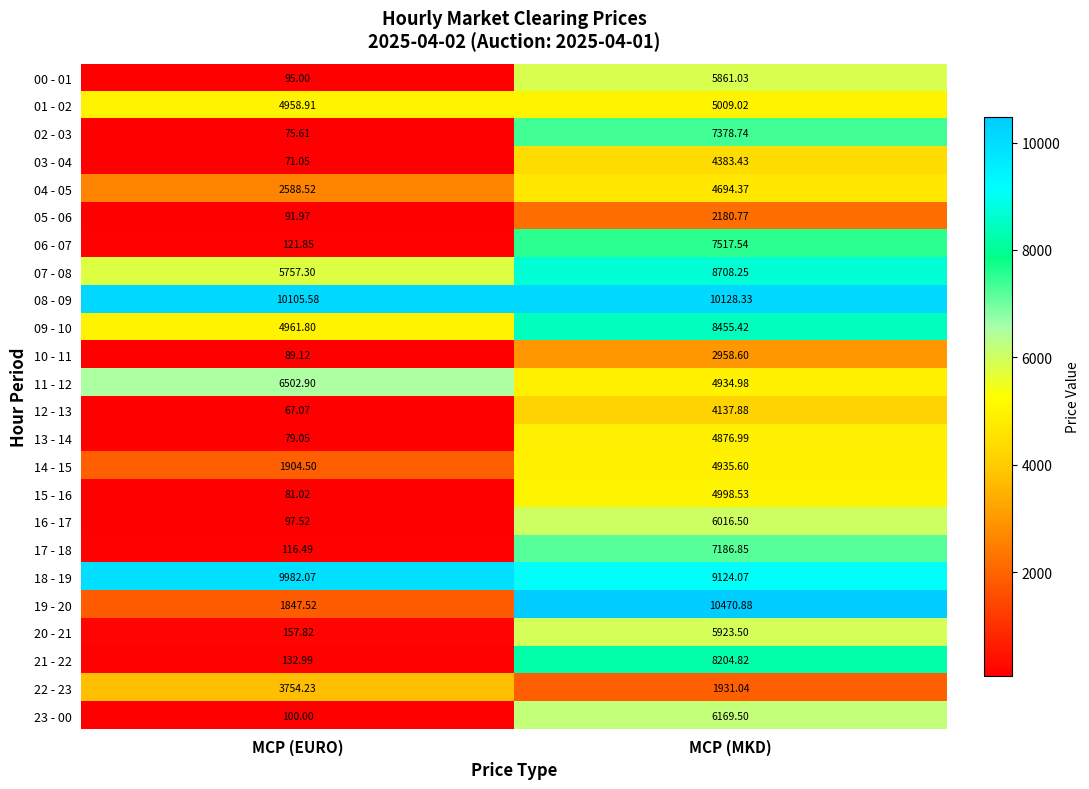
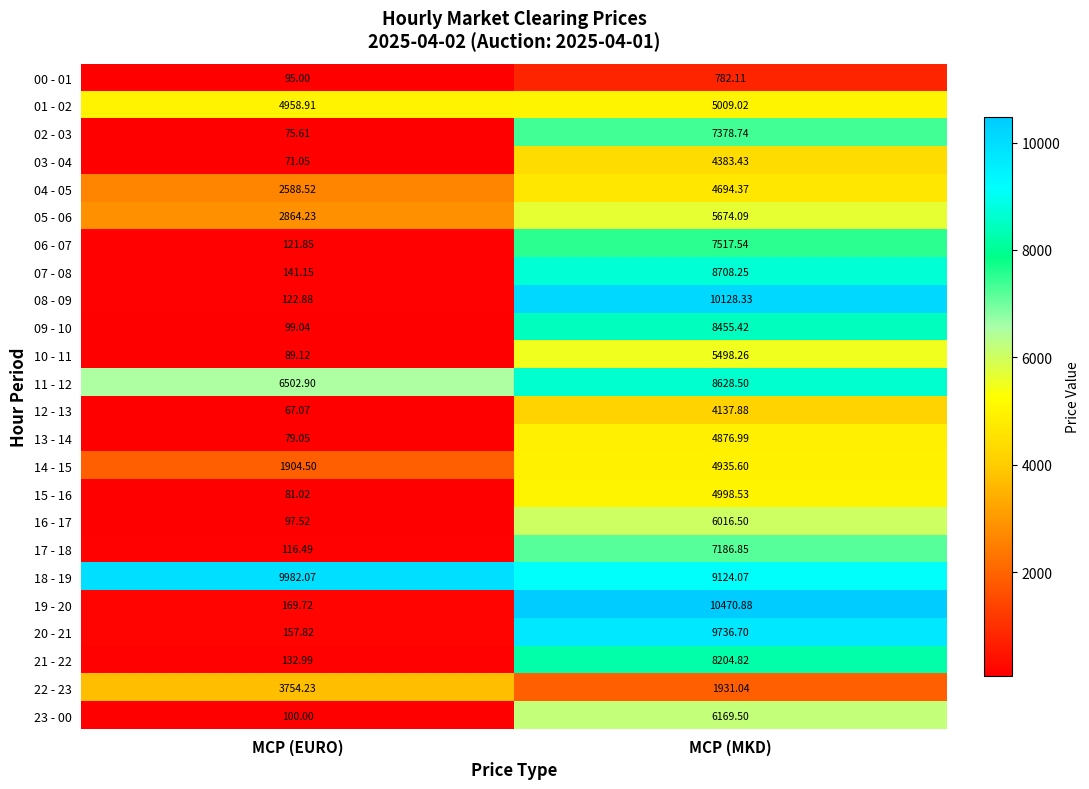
  {
    "00 - 01": {
      "MCP (EURO)": 95.00,
-     "MCP (MKD)": 5861.03
+     "MCP (MKD)": 782.11
    },
    "01 - 02": {
      "MCP (EURO)": 4958.91,
      "MCP (MKD)": 5009.02
    },
    "02 - 03": {
      "MCP (EURO)": 75.61,
      "MCP (MKD)": 7378.74
    },
    "03 - 04": {
      "MCP (EURO)": 71.05,
      "MCP (MKD)": 4383.43
    },
    "04 - 05": {
      "MCP (EURO)": 2588.52,
      "MCP (MKD)": 4694.37
    },
    "05 - 06": {
-     "MCP (EURO)": 91.97,
-     "MCP (MKD)": 2180.77
+     "MCP (EURO)": 2864.23,
+     "MCP (MKD)": 5674.09
    },
    "06 - 07": {
      "MCP (EURO)": 121.85,
      "MCP (MKD)": 7517.54
    },
    "07 - 08": {
-     "MCP (EURO)": 5757.30,
+     "MCP (EURO)": 141.15,
      "MCP (MKD)": 8708.25
    },
    "08 - 09": {
-     "MCP (EURO)": 10105.58,
+     "MCP (EURO)": 122.88,
      "MCP (MKD)": 10128.33
    },
    "09 - 10": {
-     "MCP (EURO)": 4961.80,
+     "MCP (EURO)": 99.04,
      "MCP (MKD)": 8455.42
    },
    "10 - 11": {
      "MCP (EURO)": 89.12,
-     "MCP (MKD)": 2958.60
+     "MCP (MKD)": 5498.26
    },
    "11 - 12": {
      "MCP (EURO)": 6502.90,
-     "MCP (MKD)": 4934.98
+     "MCP (MKD)": 8628.50
    },
    "12 - 13": {
      "MCP (EURO)": 67.07,
      "MCP (MKD)": 4137.88
    },
    "13 - 14": {
      "MCP (EURO)": 79.05,
      "MCP (MKD)": 4876.99
    },
    "14 - 15": {
      "MCP (EURO)": 1904.50,
      "MCP (MKD)": 4935.60
    },
    "15 - 16": {
      "MCP (EURO)": 81.02,
      "MCP (MKD)": 4998.53
    },
    "16 - 17": {
      "MCP (EURO)": 97.52,
      "MCP (MKD)": 6016.50
    },
    "17 - 18": {
      "MCP (EURO)": 116.49,
      "MCP (MKD)": 7186.85
    },
    "18 - 19": {
      "MCP (EURO)": 9982.07,
      "MCP (MKD)": 9124.07
    },
    "19 - 20": {
-     "MCP (EURO)": 1847.52,
+     "MCP (EURO)": 169.72,
      "MCP (MKD)": 10470.88
    },
    "20 - 21": {
      "MCP (EURO)": 157.82,
-     "MCP (MKD)": 5923.50
+     "MCP (MKD)": 9736.70
    },
    "21 - 22": {
      "MCP (EURO)": 132.99,
      "MCP (MKD)": 8204.82
    },
    "22 - 23": {
      "MCP (EURO)": 3754.23,
      "MCP (MKD)": 1931.04
    },
    "23 - 00": {
      "MCP (EURO)": 100.00,
      "MCP (MKD)": 6169.50
    }
  }
